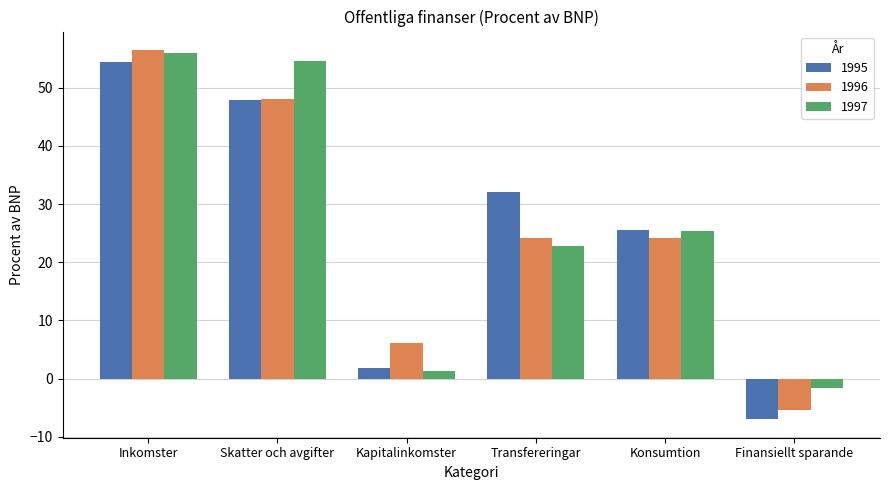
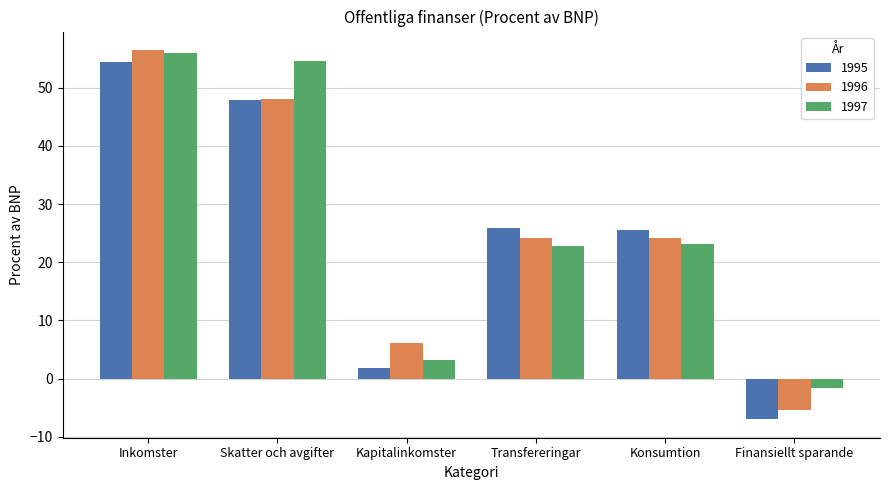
  {
    "1995": {
      "Inkomster": 54,
      "Skatter och avgifter": 48,
      "Kapitalinkomster": 2,
-     "Transfereringar": 32,
+     "Transfereringar": 26,
      "Konsumtion": 26,
      "Finansiellt sparande": -7
    },
    "1996": {
      "Inkomster": 56,
      "Skatter och avgifter": 48,
      "Kapitalinkomster": 6,
      "Transfereringar": 24,
      "Konsumtion": 24,
      "Finansiellt sparande": -5
    },
    "1997": {
      "Inkomster": 56,
      "Skatter och avgifter": 55,
-     "Kapitalinkomster": 1,
+     "Kapitalinkomster": 3,
      "Transfereringar": 23,
-     "Konsumtion": 25,
+     "Konsumtion": 23,
      "Finansiellt sparande": -2
    }
  }
